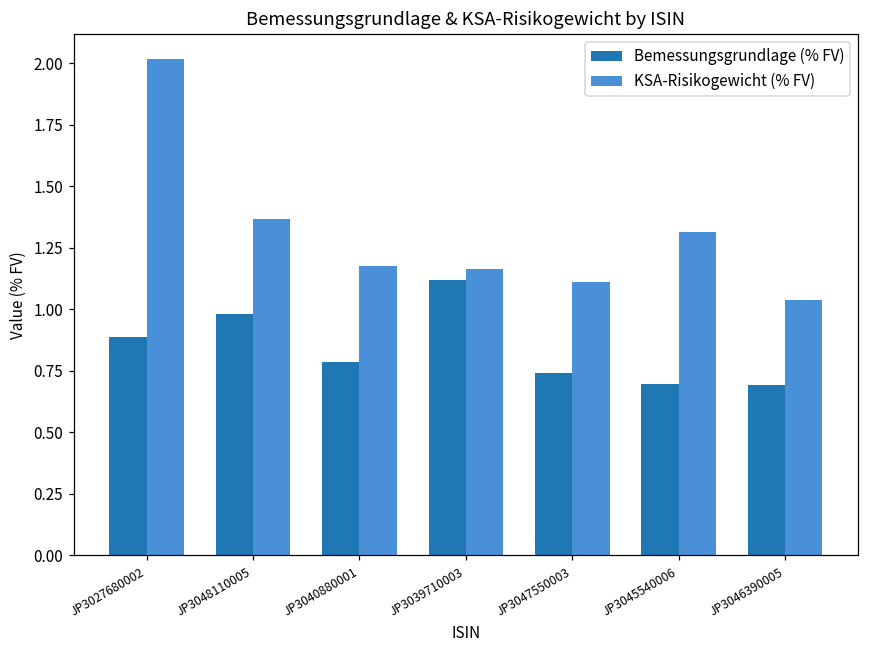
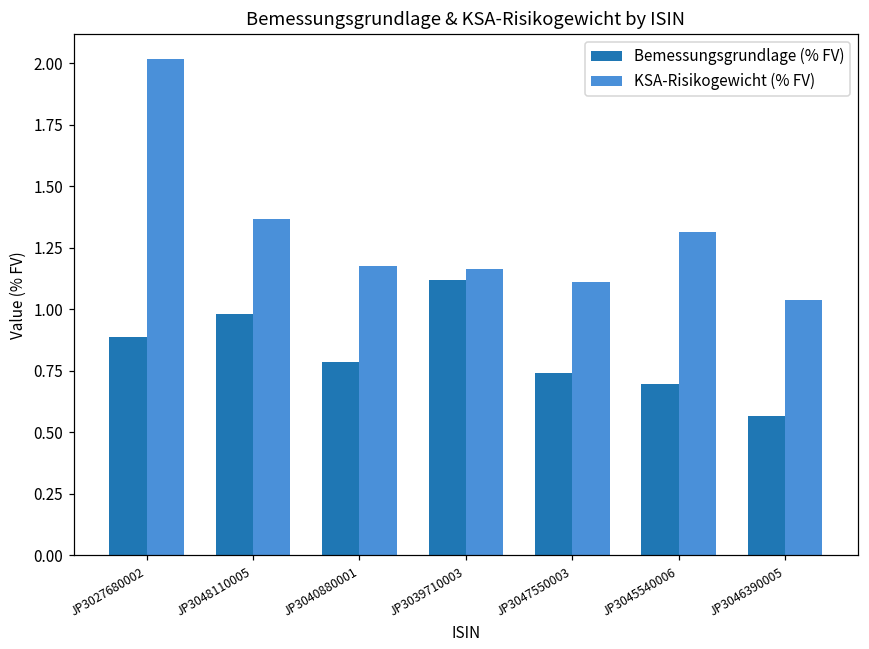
  {
    "Bemessungsgrundlage (% FV)": {
      "JP3027680002": 0.89,
      "JP3048110005": 0.98,
      "JP3040880001": 0.78,
      "JP3039710003": 1.12,
      "JP3047550003": 0.74,
      "JP3045540006": 0.70,
-     "JP3046390005": 0.69
+     "JP3046390005": 0.57
    },
    "KSA-Risikogewicht (% FV)": {
      "JP3027680002": 2.02,
      "JP3048110005": 1.37,
      "JP3040880001": 1.18,
      "JP3039710003": 1.17,
      "JP3047550003": 1.11,
      "JP3045540006": 1.31,
      "JP3046390005": 1.04
    }
  }
